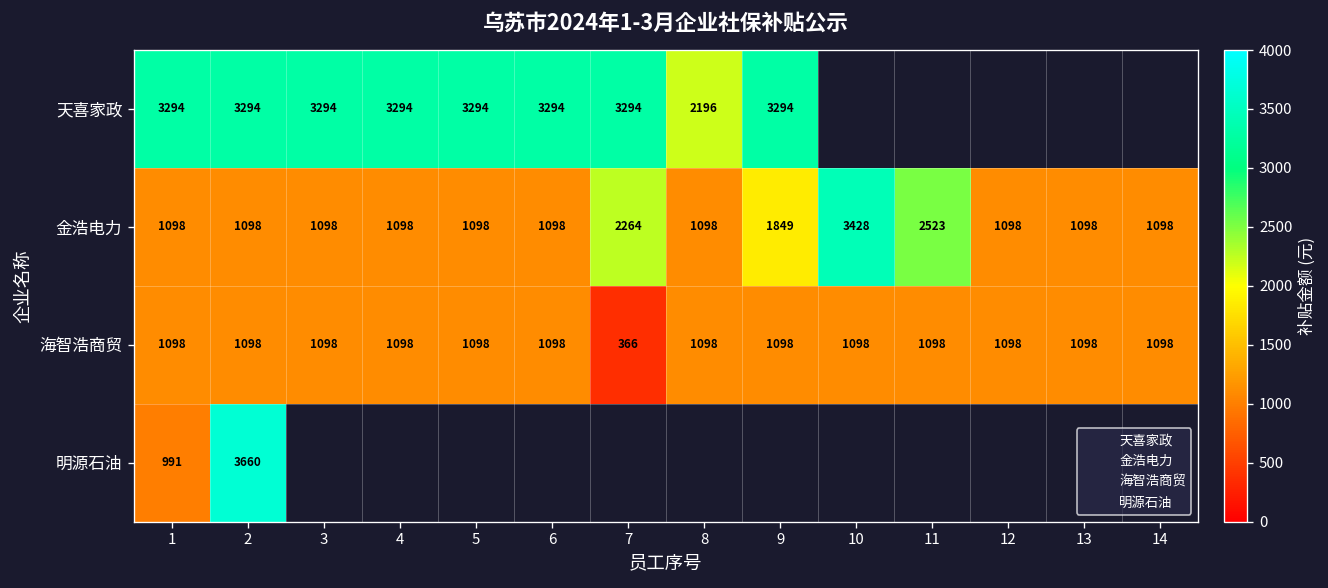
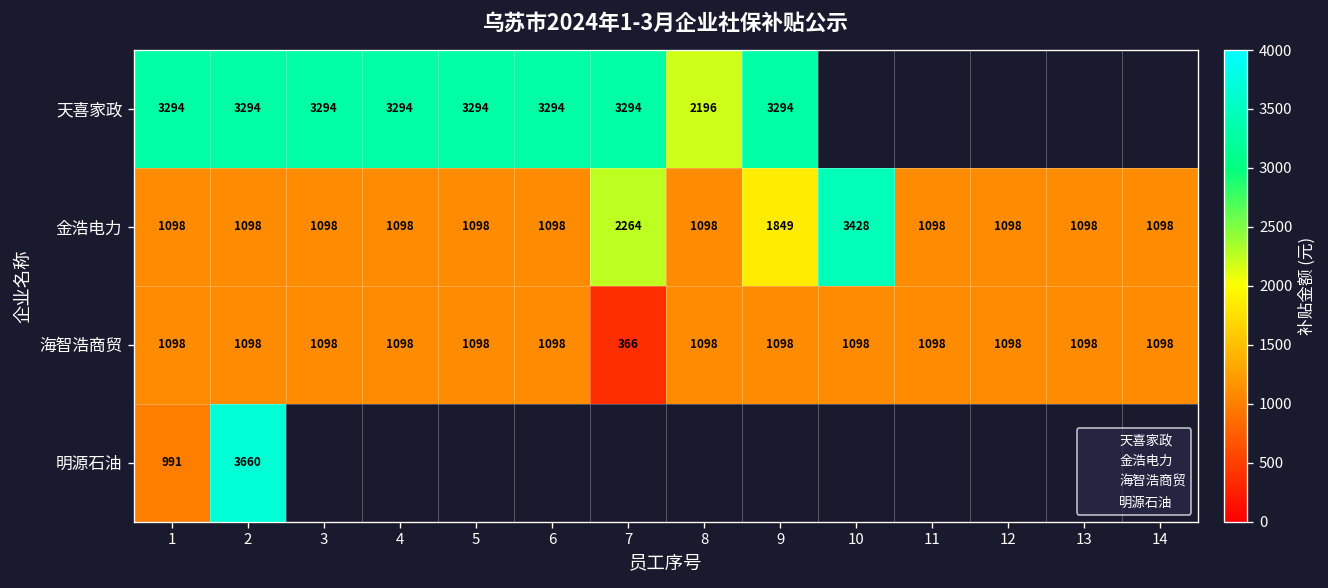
  {
    "天喜家政": {
      "1": 3294,
      "2": 3294,
      "3": 3294,
      "4": 3294,
      "5": 3294,
      "6": 3294,
      "7": 3294,
      "8": 2196,
      "9": 3294
    },
    "金浩电力": {
      "1": 1098,
      "2": 1098,
      "3": 1098,
      "4": 1098,
      "5": 1098,
      "6": 1098,
      "7": 2264,
      "8": 1098,
      "9": 1849,
      "10": 3428,
-     "11": 2523,
+     "11": 1098,
      "12": 1098,
      "13": 1098,
      "14": 1098
    },
    "海智浩商贸": {
      "1": 1098,
      "2": 1098,
      "3": 1098,
      "4": 1098,
      "5": 1098,
      "6": 1098,
      "7": 366,
      "8": 1098,
      "9": 1098,
      "10": 1098,
      "11": 1098,
      "12": 1098,
      "13": 1098,
      "14": 1098
    },
    "明源石油": {
      "1": 991,
      "2": 3660
    }
  }
